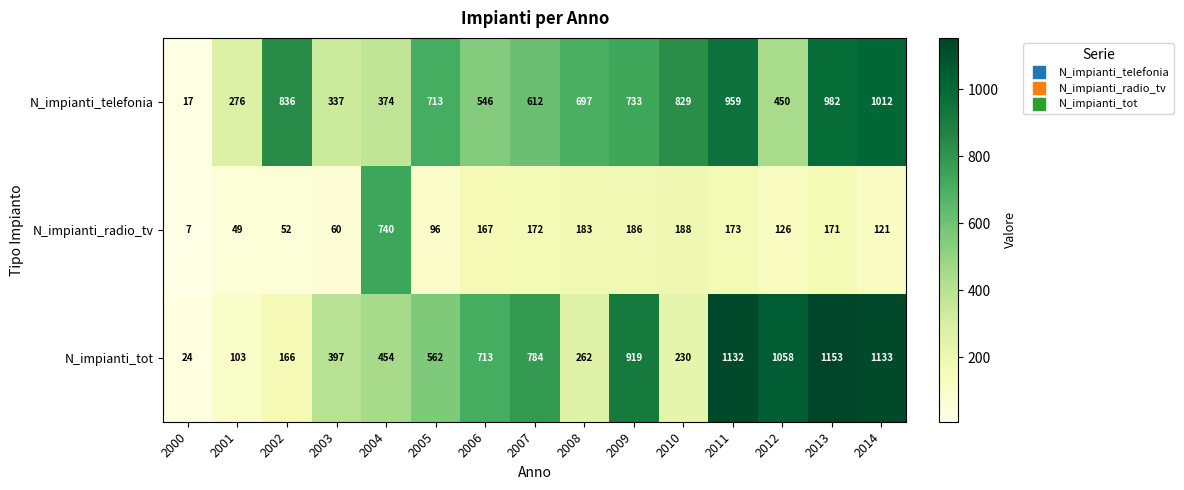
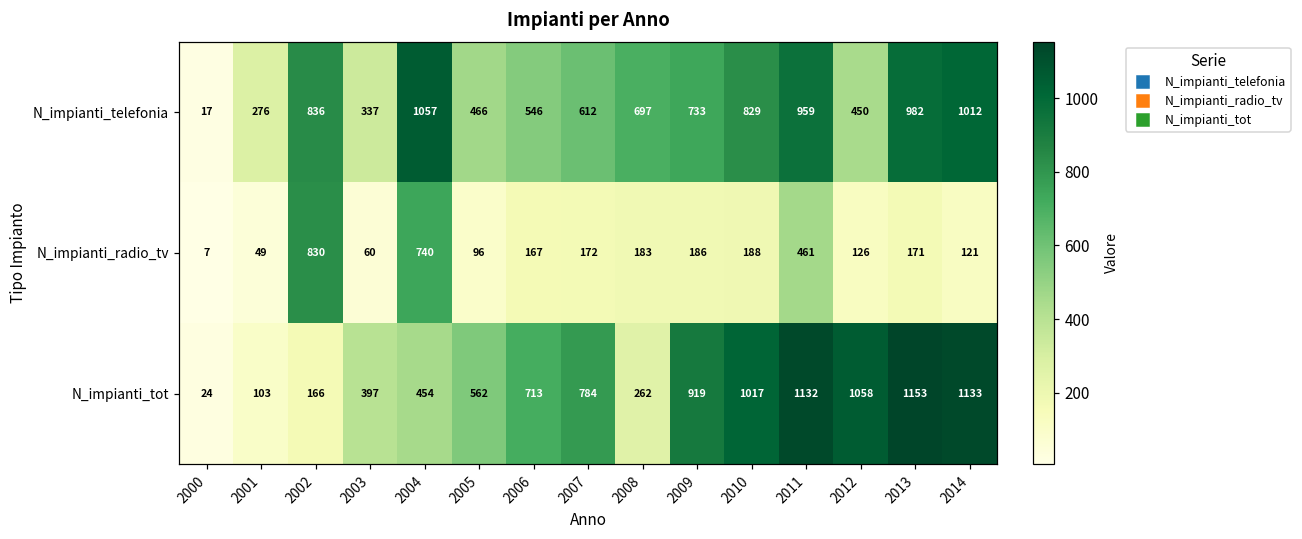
  {
    "N_impianti_telefonia": {
      "2000": 17,
      "2001": 276,
      "2002": 836,
      "2003": 337,
-     "2004": 374,
-     "2005": 713,
+     "2004": 1057,
+     "2005": 466,
      "2006": 546,
      "2007": 612,
      "2008": 697,
      "2009": 733,
      "2010": 829,
      "2011": 959,
      "2012": 450,
      "2013": 982,
      "2014": 1012
    },
    "N_impianti_radio_tv": {
      "2000": 7,
      "2001": 49,
-     "2002": 52,
+     "2002": 830,
      "2003": 60,
      "2004": 740,
      "2005": 96,
      "2006": 167,
      "2007": 172,
      "2008": 183,
      "2009": 186,
      "2010": 188,
-     "2011": 173,
+     "2011": 461,
      "2012": 126,
      "2013": 171,
      "2014": 121
    },
    "N_impianti_tot": {
      "2000": 24,
      "2001": 103,
      "2002": 166,
      "2003": 397,
      "2004": 454,
      "2005": 562,
      "2006": 713,
      "2007": 784,
      "2008": 262,
      "2009": 919,
-     "2010": 230,
+     "2010": 1017,
      "2011": 1132,
      "2012": 1058,
      "2013": 1153,
      "2014": 1133
    }
  }
